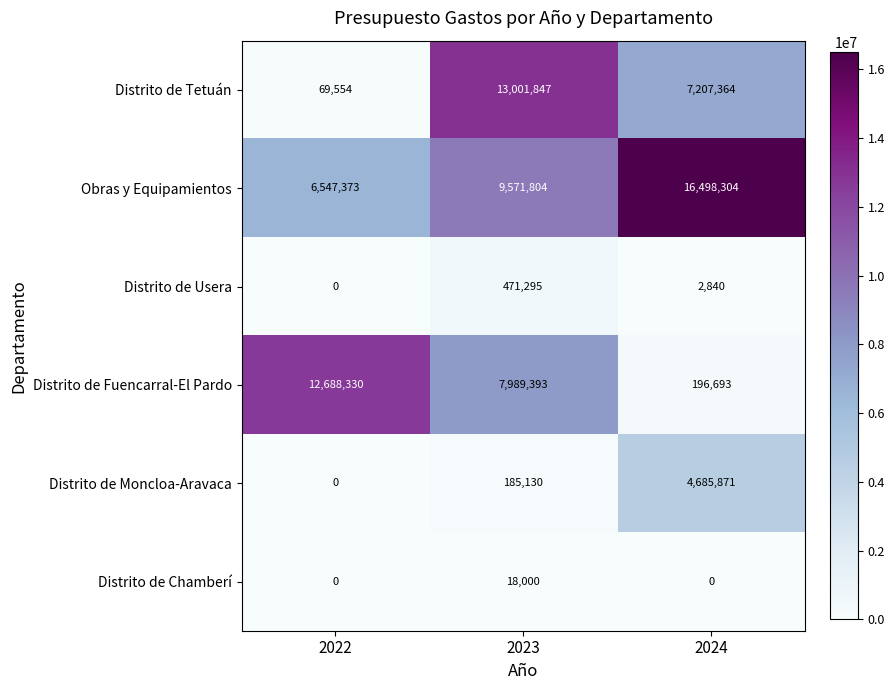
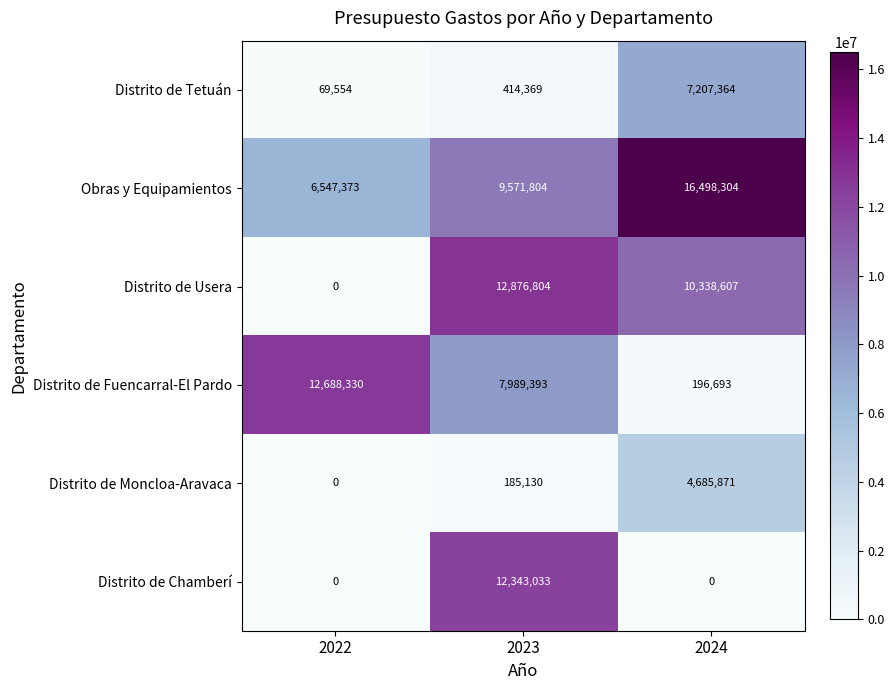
  {
    "Distrito de Tetuán": {
      "2022": "69,554",
-     "2023": "13,001,847",
+     "2023": "414,369",
      "2024": "7,207,364"
    },
    "Obras y Equipamientos": {
      "2022": "6,547,373",
      "2023": "9,571,804",
      "2024": "16,498,304"
    },
    "Distrito de Usera": {
      "2022": "0",
-     "2023": "471,295",
-     "2024": "2,840"
+     "2023": "12,876,804",
+     "2024": "10,338,607"
    },
    "Distrito de Fuencarral-El Pardo": {
      "2022": "12,688,330",
      "2023": "7,989,393",
      "2024": "196,693"
    },
    "Distrito de Moncloa-Aravaca": {
      "2022": "0",
      "2023": "185,130",
      "2024": "4,685,871"
    },
    "Distrito de Chamberí": {
      "2022": "0",
-     "2023": "18,000",
+     "2023": "12,343,033",
      "2024": "0"
    }
  }
